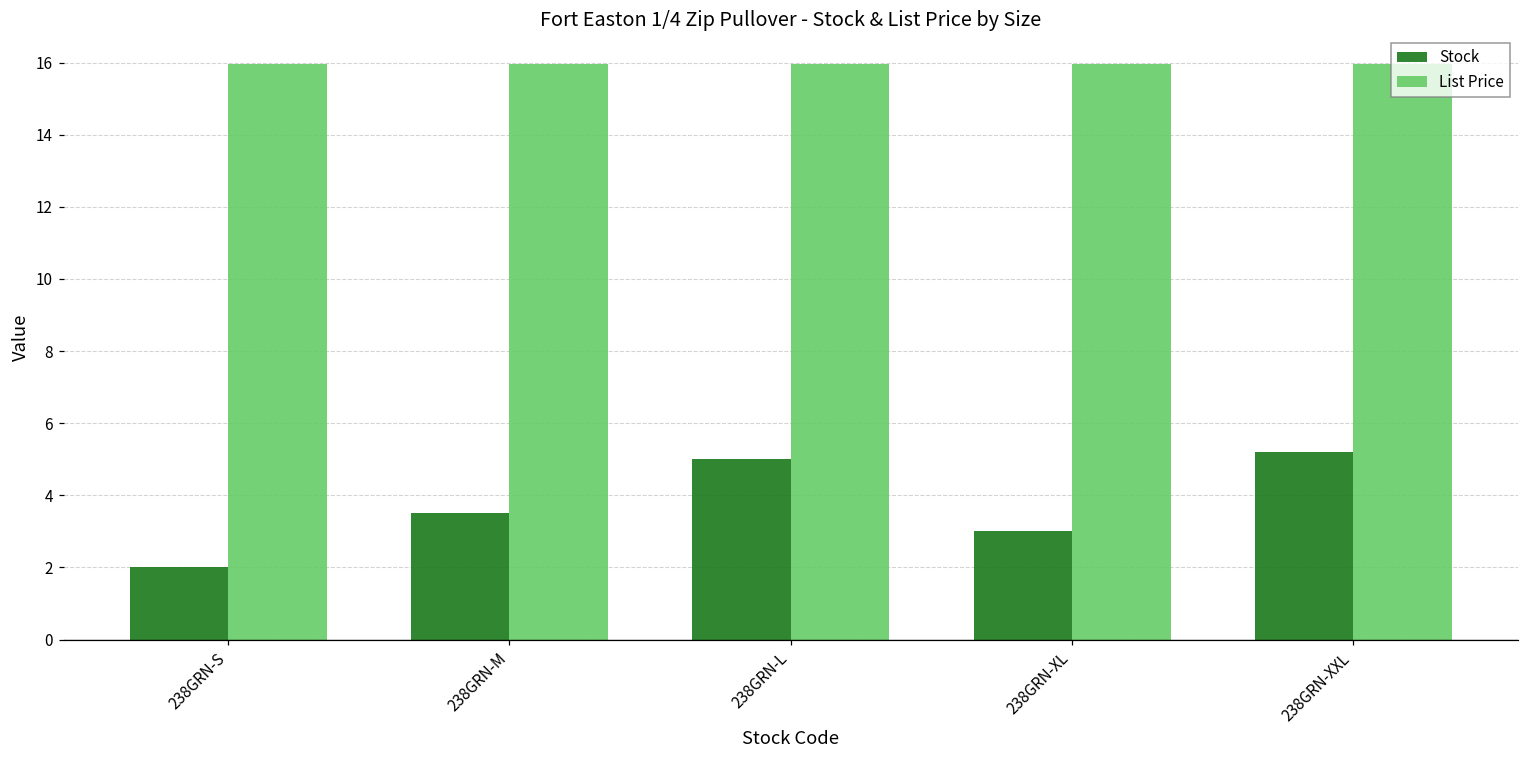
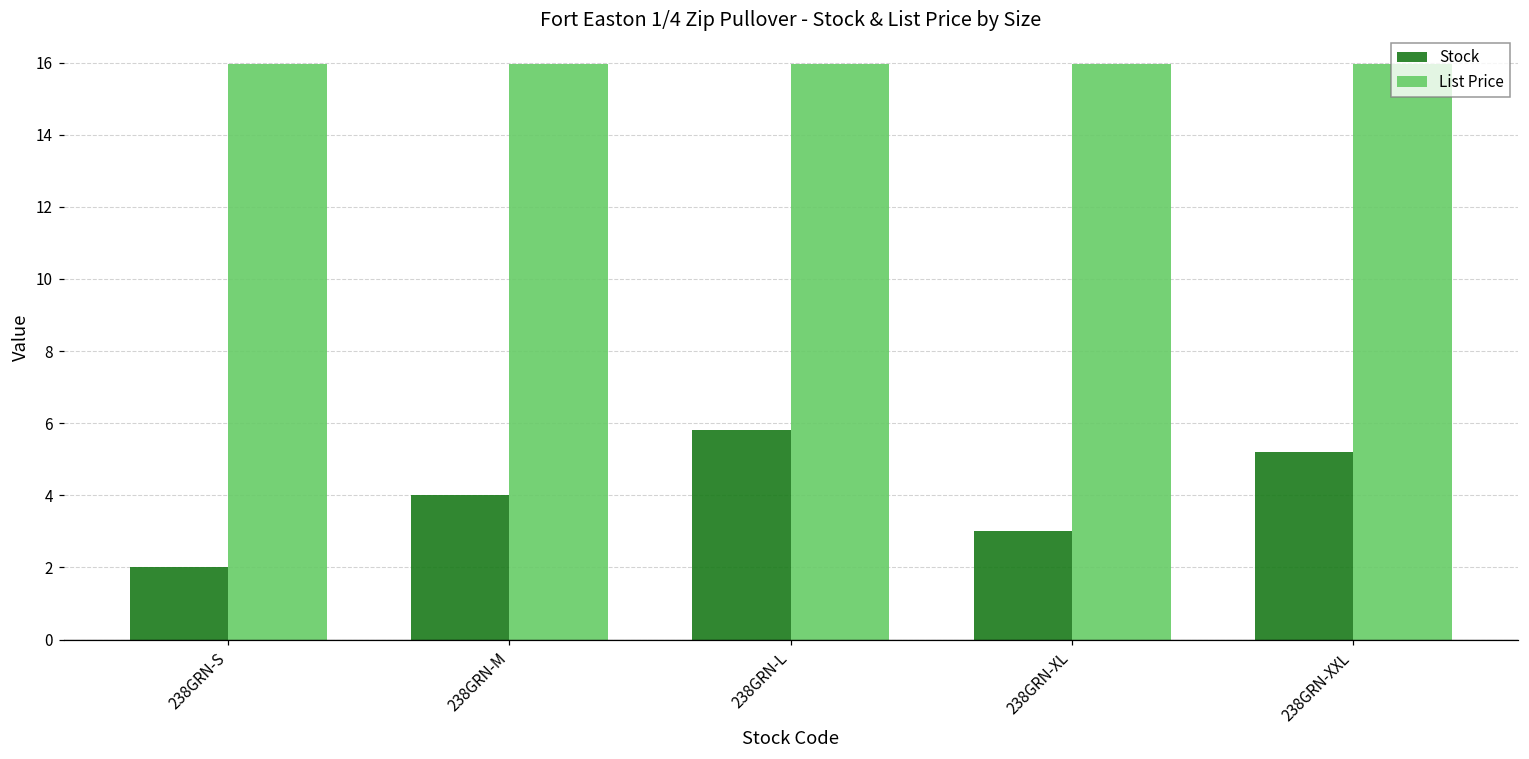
  {
    "Stock": {
      "238GRN-S": 2.0,
-     "238GRN-M": 3.5,
-     "238GRN-L": 5.0,
+     "238GRN-M": 4.0,
+     "238GRN-L": 5.8,
      "238GRN-XL": 3.0,
      "238GRN-XXL": 5.2
    },
    "List Price": {
      "238GRN-S": 16.0,
      "238GRN-M": 16.0,
      "238GRN-L": 16.0,
      "238GRN-XL": 16.0
    }
  }
